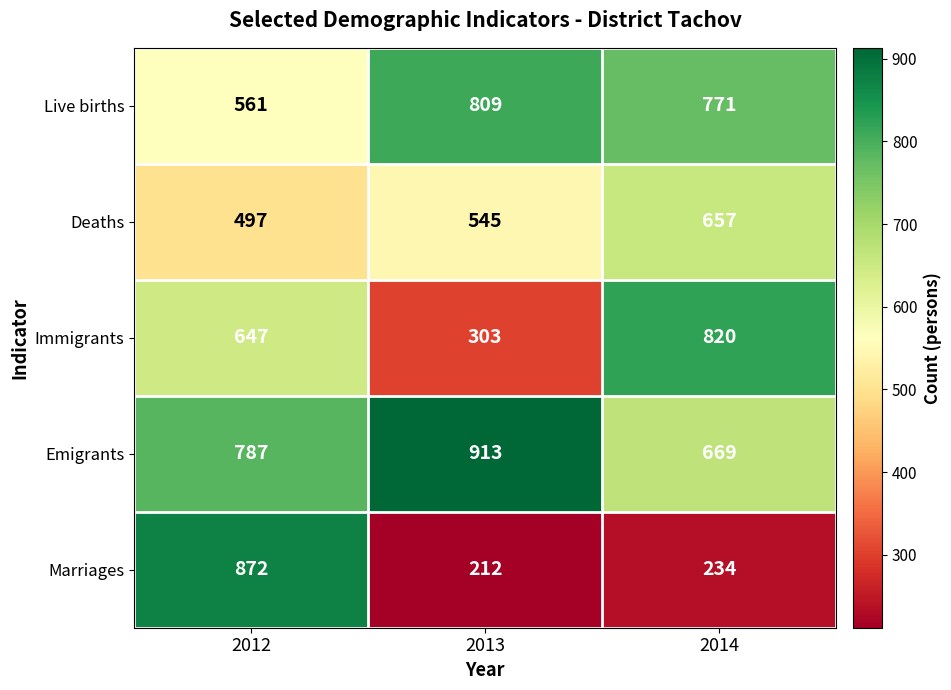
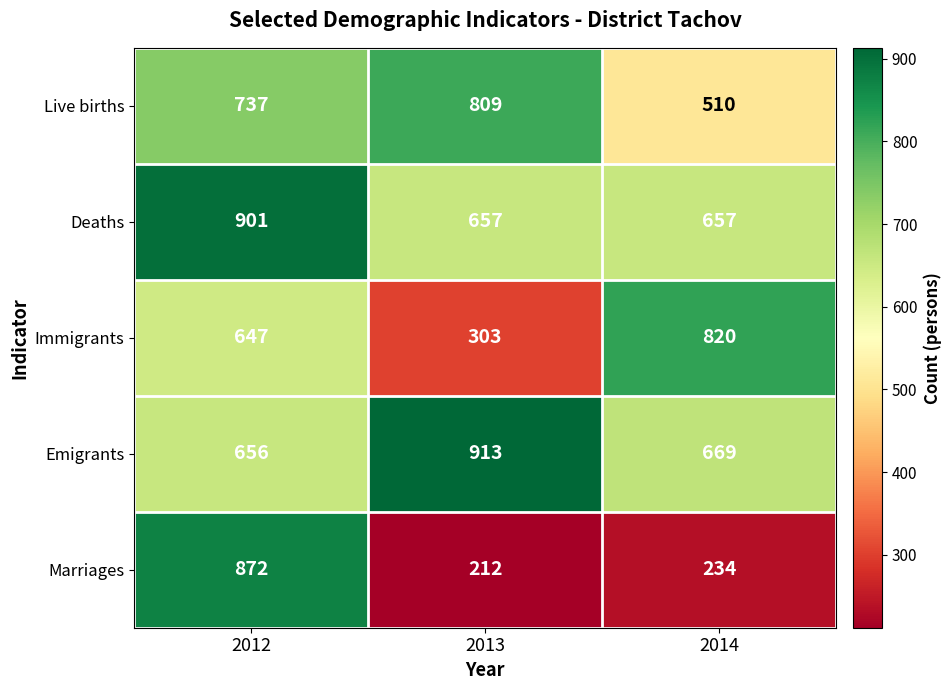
  {
    "Live births": {
-     "2012": 561,
+     "2012": 737,
      "2013": 809,
-     "2014": 771
+     "2014": 510
    },
    "Deaths": {
-     "2012": 497,
-     "2013": 545,
+     "2012": 901,
+     "2013": 657,
      "2014": 657
    },
    "Immigrants": {
      "2012": 647,
      "2013": 303,
      "2014": 820
    },
    "Emigrants": {
-     "2012": 787,
+     "2012": 656,
      "2013": 913,
      "2014": 669
    },
    "Marriages": {
      "2012": 872,
      "2013": 212,
      "2014": 234
    }
  }
